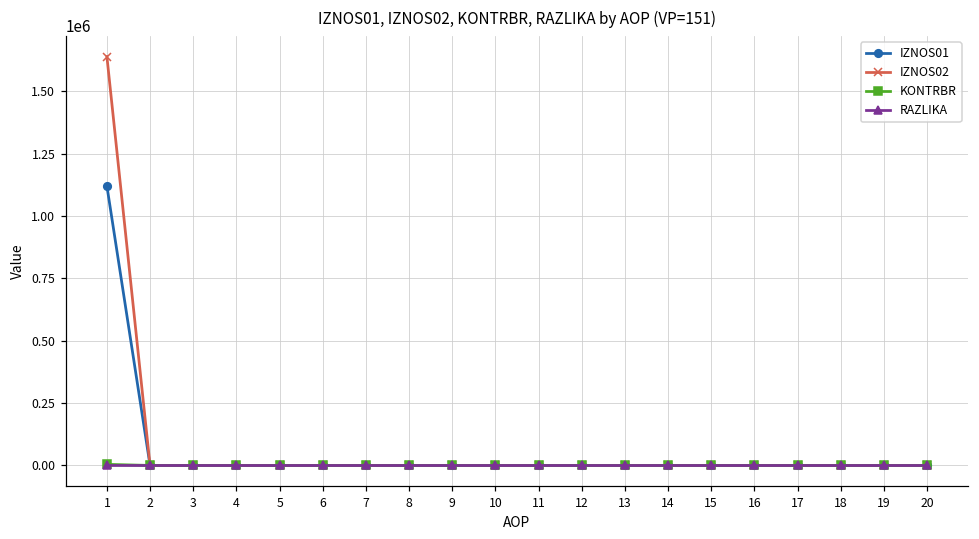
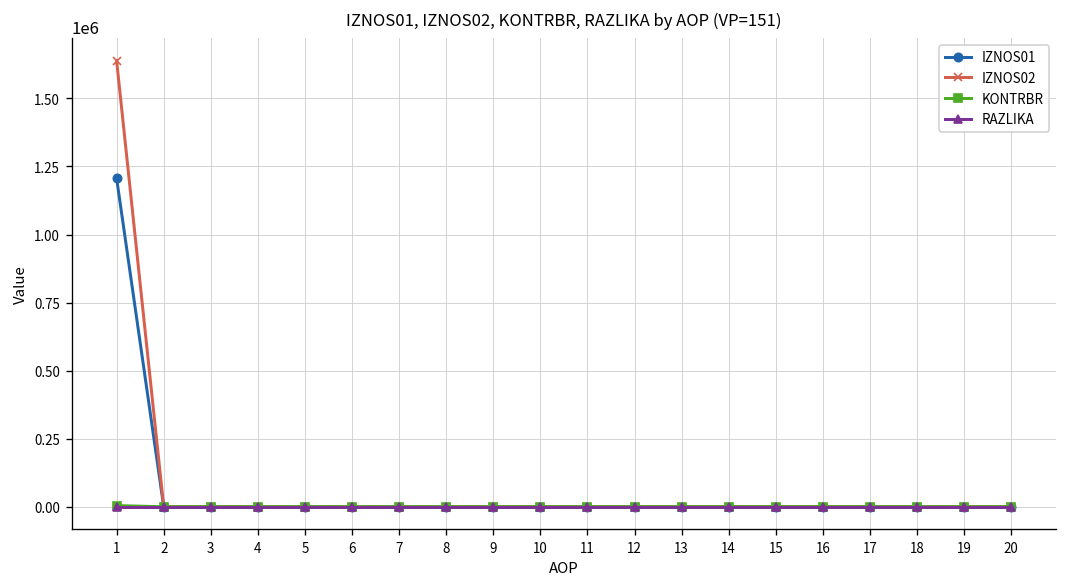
  {
    "IZNOS01": {
-     "1": 1120000
+     "1": 1210000
    },
    "IZNOS02": {
      "1": 1640000
    }
  }
